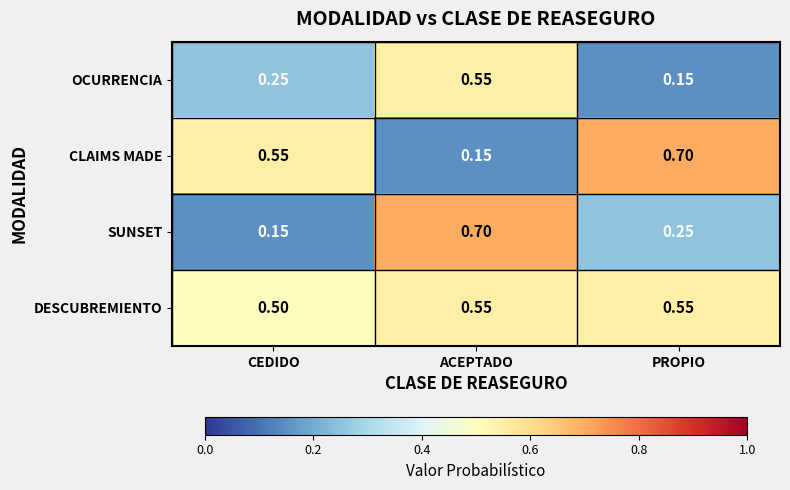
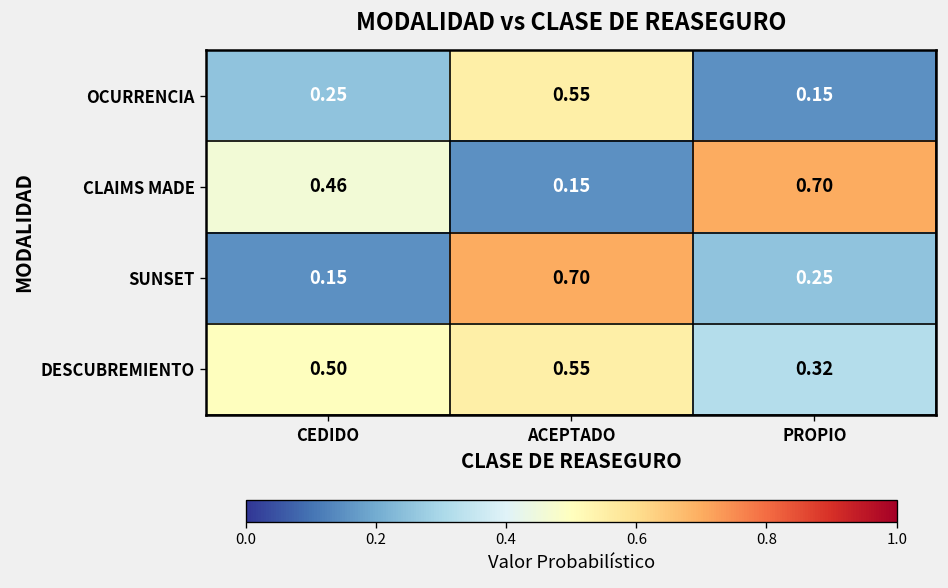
  {
    "OCURRENCIA": {
      "CEDIDO": 0.25,
      "ACEPTADO": 0.55,
      "PROPIO": 0.15
    },
    "CLAIMS MADE": {
-     "CEDIDO": 0.55,
+     "CEDIDO": 0.46,
      "ACEPTADO": 0.15,
      "PROPIO": 0.70
    },
    "SUNSET": {
      "CEDIDO": 0.15,
      "ACEPTADO": 0.70,
      "PROPIO": 0.25
    },
    "DESCUBREMIENTO": {
      "CEDIDO": 0.50,
      "ACEPTADO": 0.55,
-     "PROPIO": 0.55
+     "PROPIO": 0.32
    }
  }
